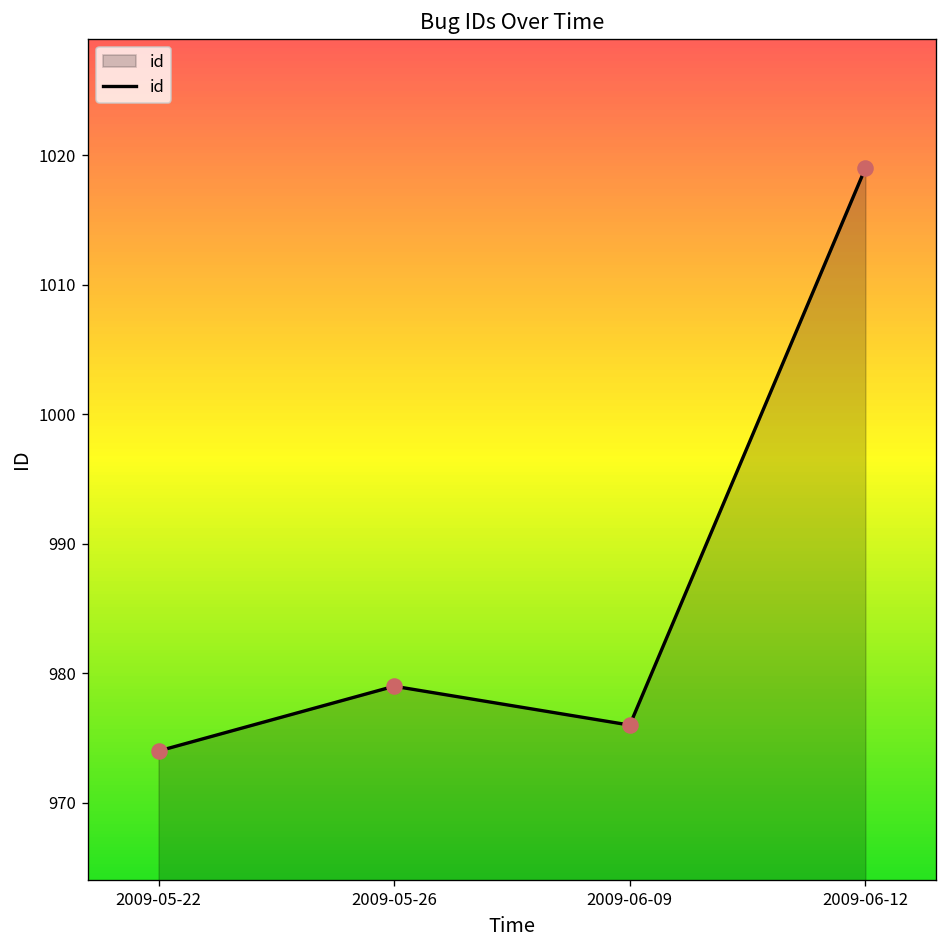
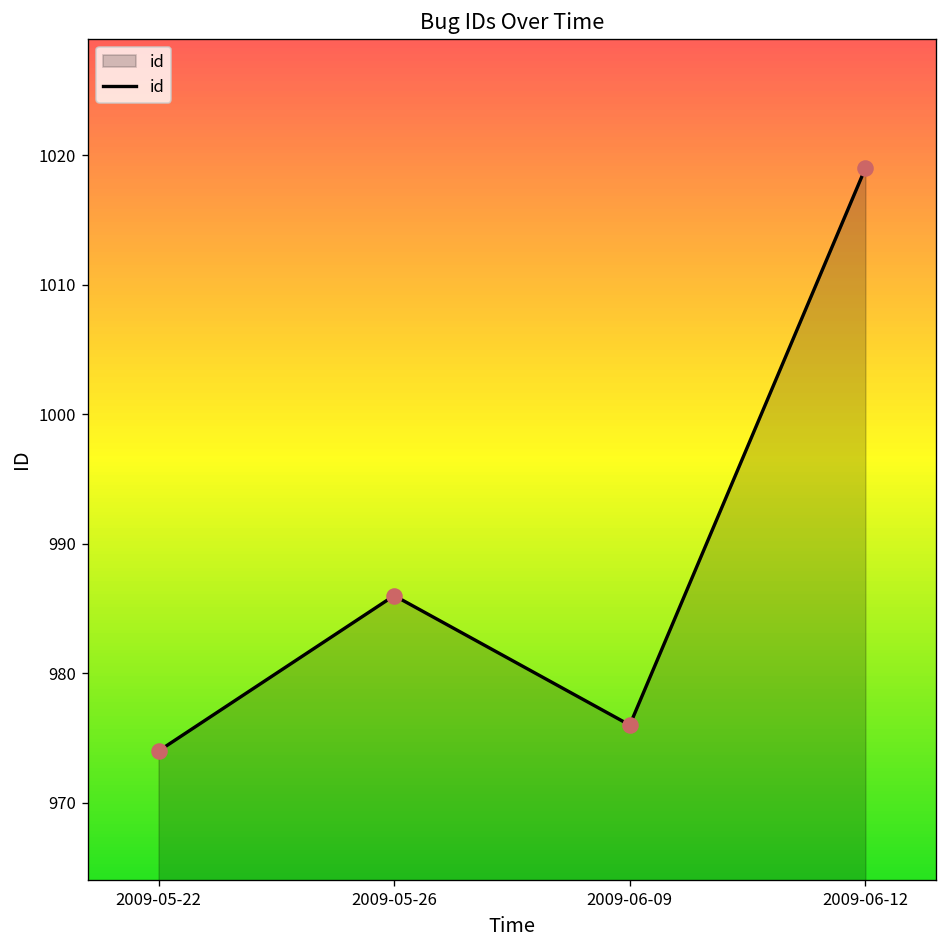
  {
    "2009-05-22": 974,
-   "2009-05-26": 979,
+   "2009-05-26": 986,
    "2009-06-09": 976,
    "2009-06-12": 1019
  }
